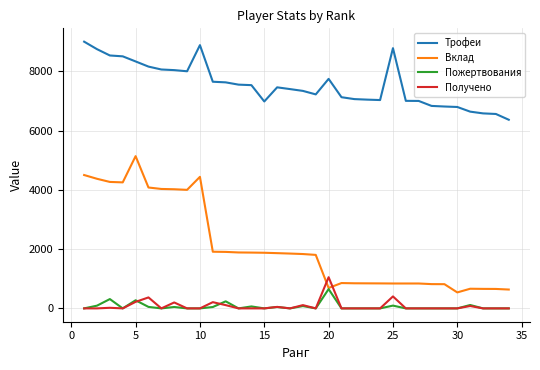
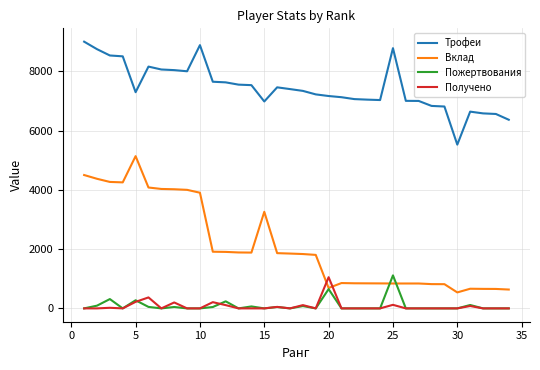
  {
    "Трофеи": {
-     "5": 8300,
+     "5": 7300,
      "10": 8900,
      "15": 7000,
-     "20": 7700,
+     "20": 7200,
      "25": 8800,
-     "30": 6800
+     "30": 5500
    },
    "Вклад": {
      "5": 5100,
-     "10": 4400,
-     "15": 1900,
+     "10": 3900,
+     "15": 3300,
      "25": 800,
      "30": 500
    },
    "Пожертвования": {
-     "25": 100
+     "25": 1100
    },
    "Получено": {
      "20": 1100,
-     "25": 400
+     "25": 100
    }
  }
